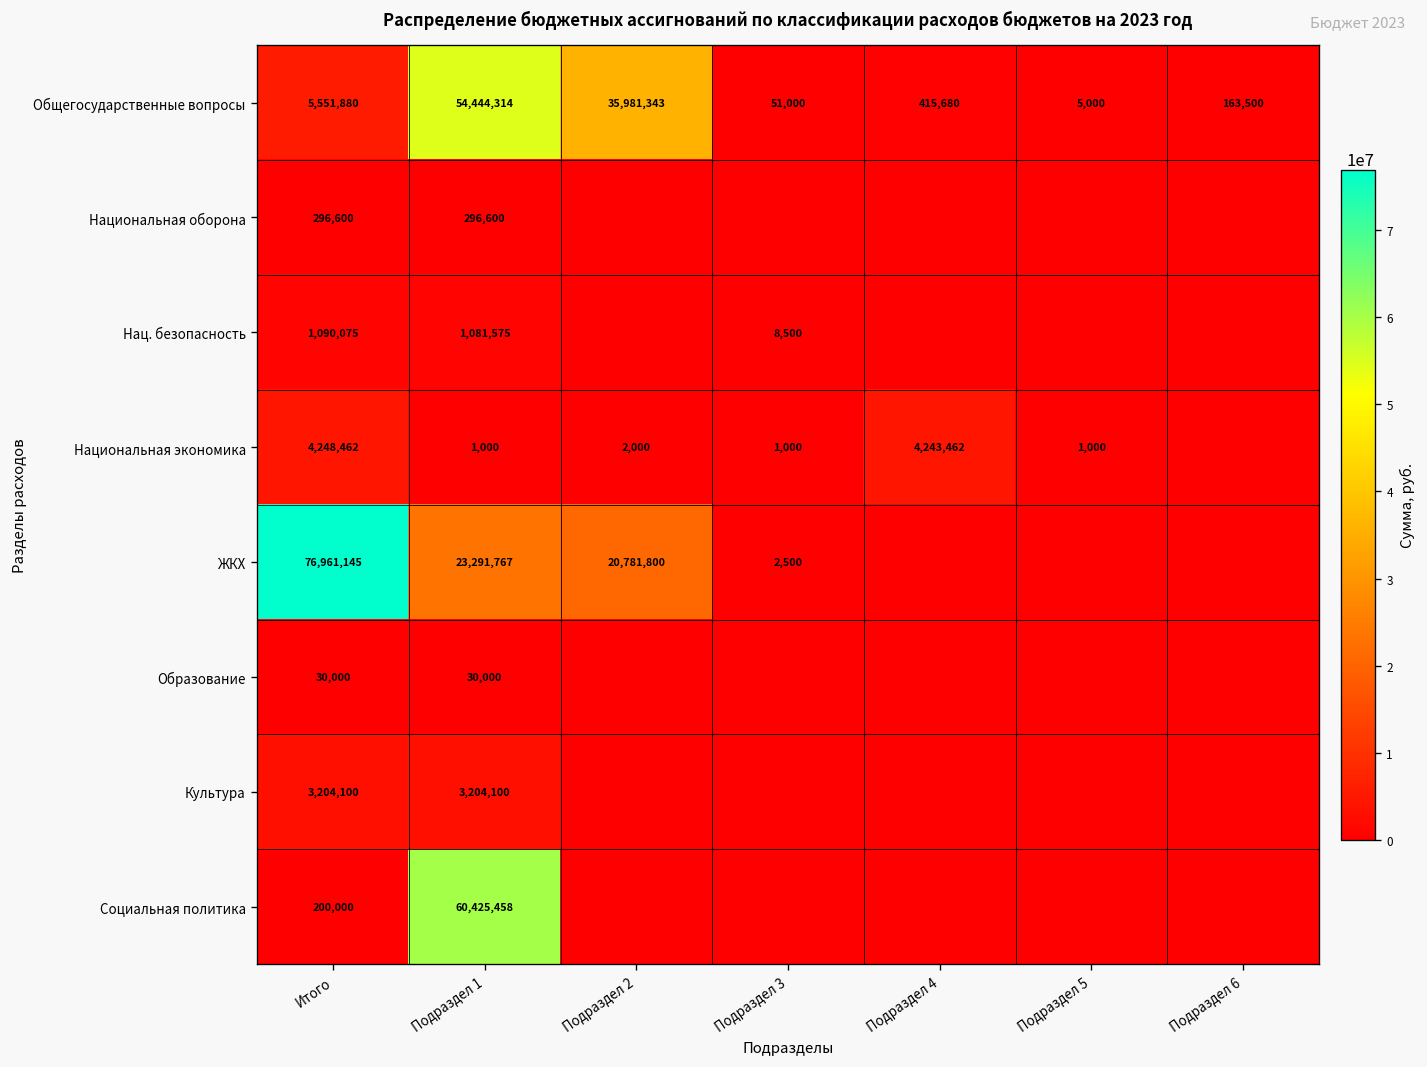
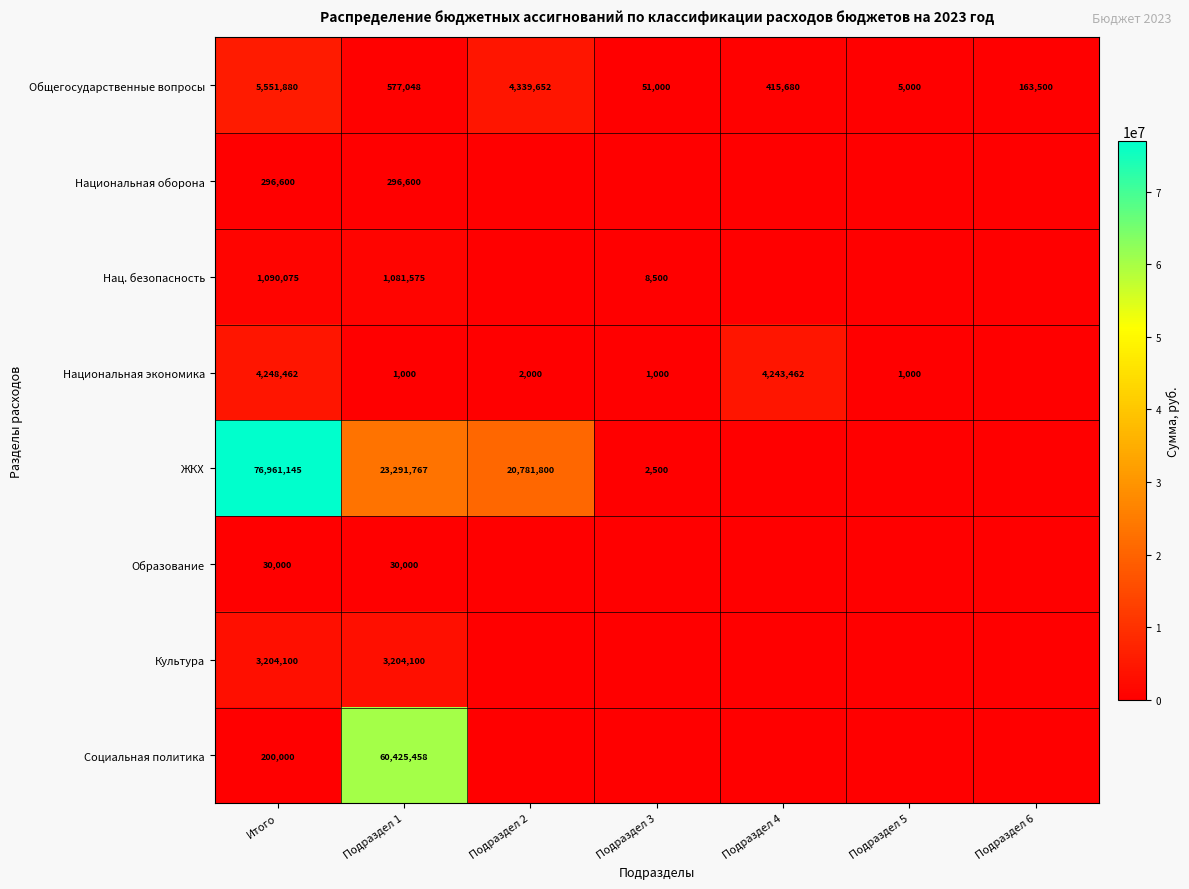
  {
    "Общегосударственные вопросы": {
      "Итого": "5,551,880",
-     "Подраздел 1": "54,444,314",
-     "Подраздел 2": "35,981,343",
+     "Подраздел 1": "577,048",
+     "Подраздел 2": "4,339,652",
      "Подраздел 3": "51,000",
      "Подраздел 4": "415,680",
      "Подраздел 5": "5,000",
      "Подраздел 6": "163,500"
    },
    "Национальная оборона": {
      "Итого": "296,600",
      "Подраздел 1": "296,600"
    },
    "Нац. безопасность": {
      "Итого": "1,090,075",
      "Подраздел 1": "1,081,575",
      "Подраздел 3": "8,500"
    },
    "Национальная экономика": {
      "Итого": "4,248,462",
      "Подраздел 1": "1,000",
      "Подраздел 2": "2,000",
      "Подраздел 3": "1,000",
      "Подраздел 4": "4,243,462",
      "Подраздел 5": "1,000"
    },
    "ЖКХ": {
      "Итого": "76,961,145",
      "Подраздел 1": "23,291,767",
      "Подраздел 2": "20,781,800",
      "Подраздел 3": "2,500"
    },
    "Образование": {
      "Итого": "30,000",
      "Подраздел 1": "30,000"
    },
    "Культура": {
      "Итого": "3,204,100",
      "Подраздел 1": "3,204,100"
    },
    "Социальная политика": {
      "Итого": "200,000",
      "Подраздел 1": "60,425,458"
    }
  }
